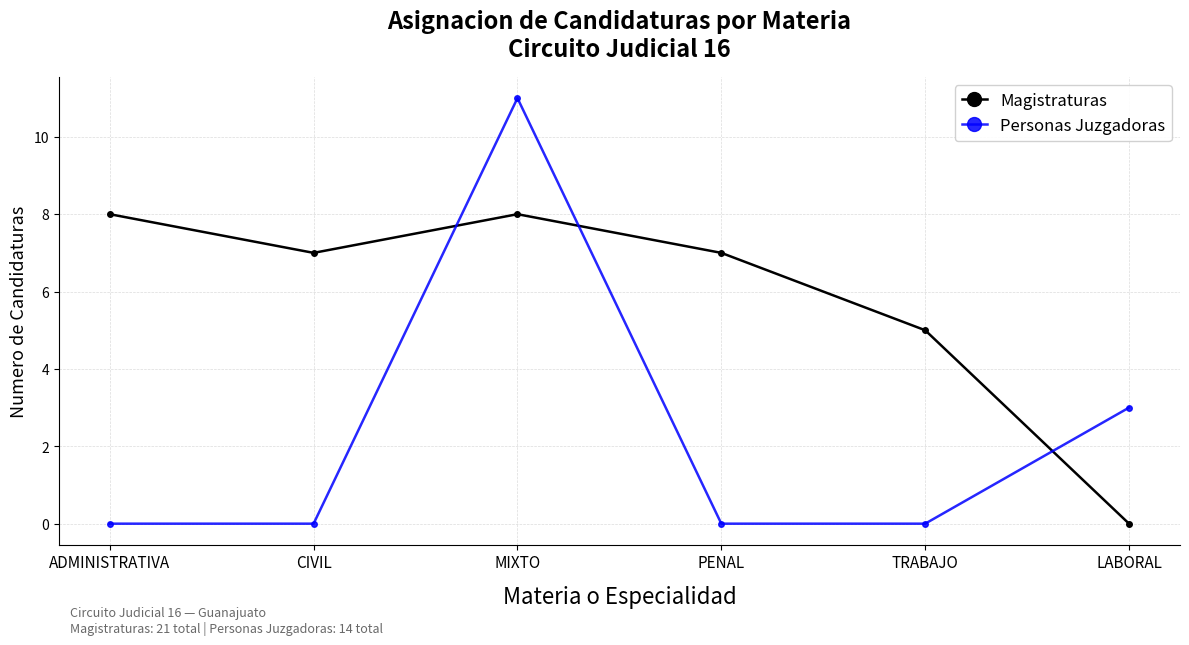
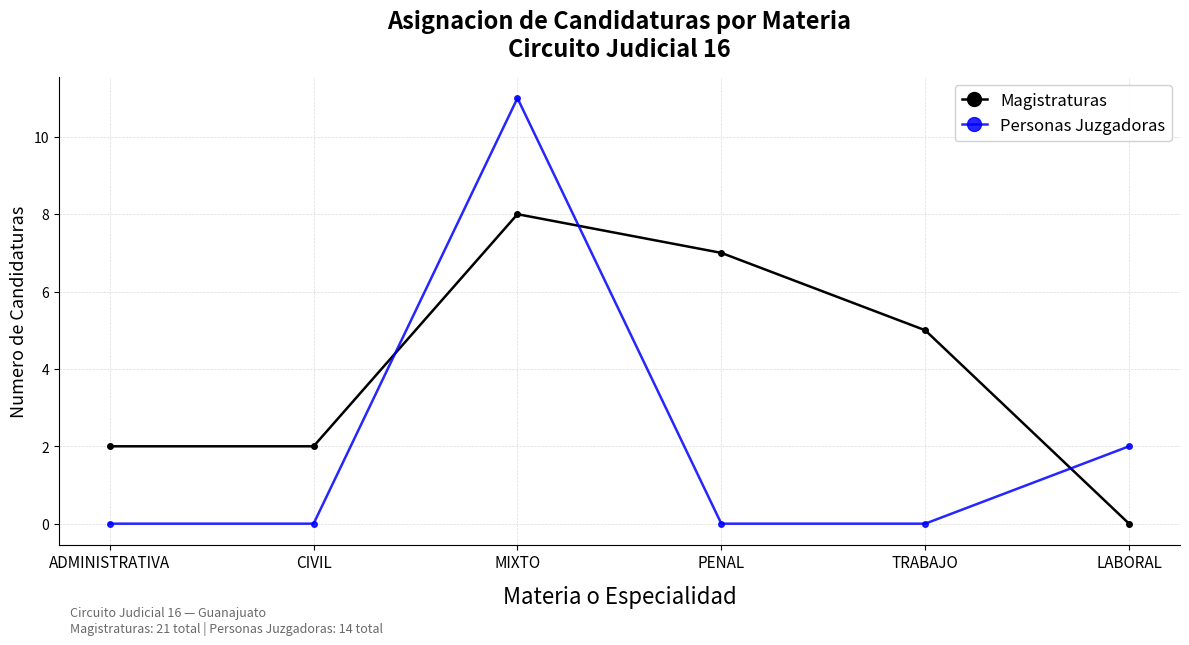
  {
    "Magistraturas": {
-     "ADMINISTRATIVA": 8,
-     "CIVIL": 7,
+     "ADMINISTRATIVA": 2,
+     "CIVIL": 2,
      "MIXTO": 8,
      "PENAL": 7,
      "TRABAJO": 5,
      "LABORAL": 0
    },
    "Personas Juzgadoras": {
      "ADMINISTRATIVA": 0,
      "CIVIL": 0,
      "MIXTO": 11,
      "PENAL": 0,
      "TRABAJO": 0,
-     "LABORAL": 3
+     "LABORAL": 2
    }
  }
